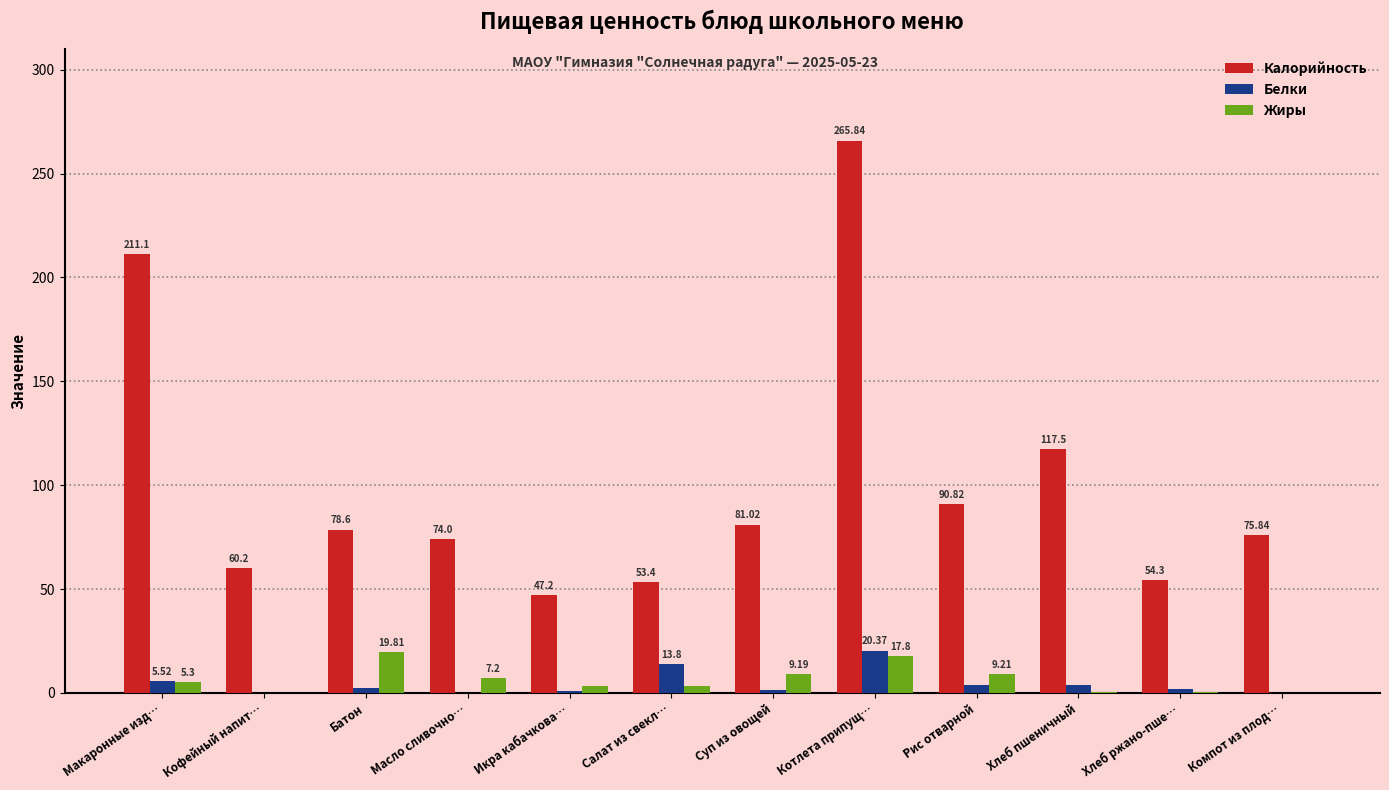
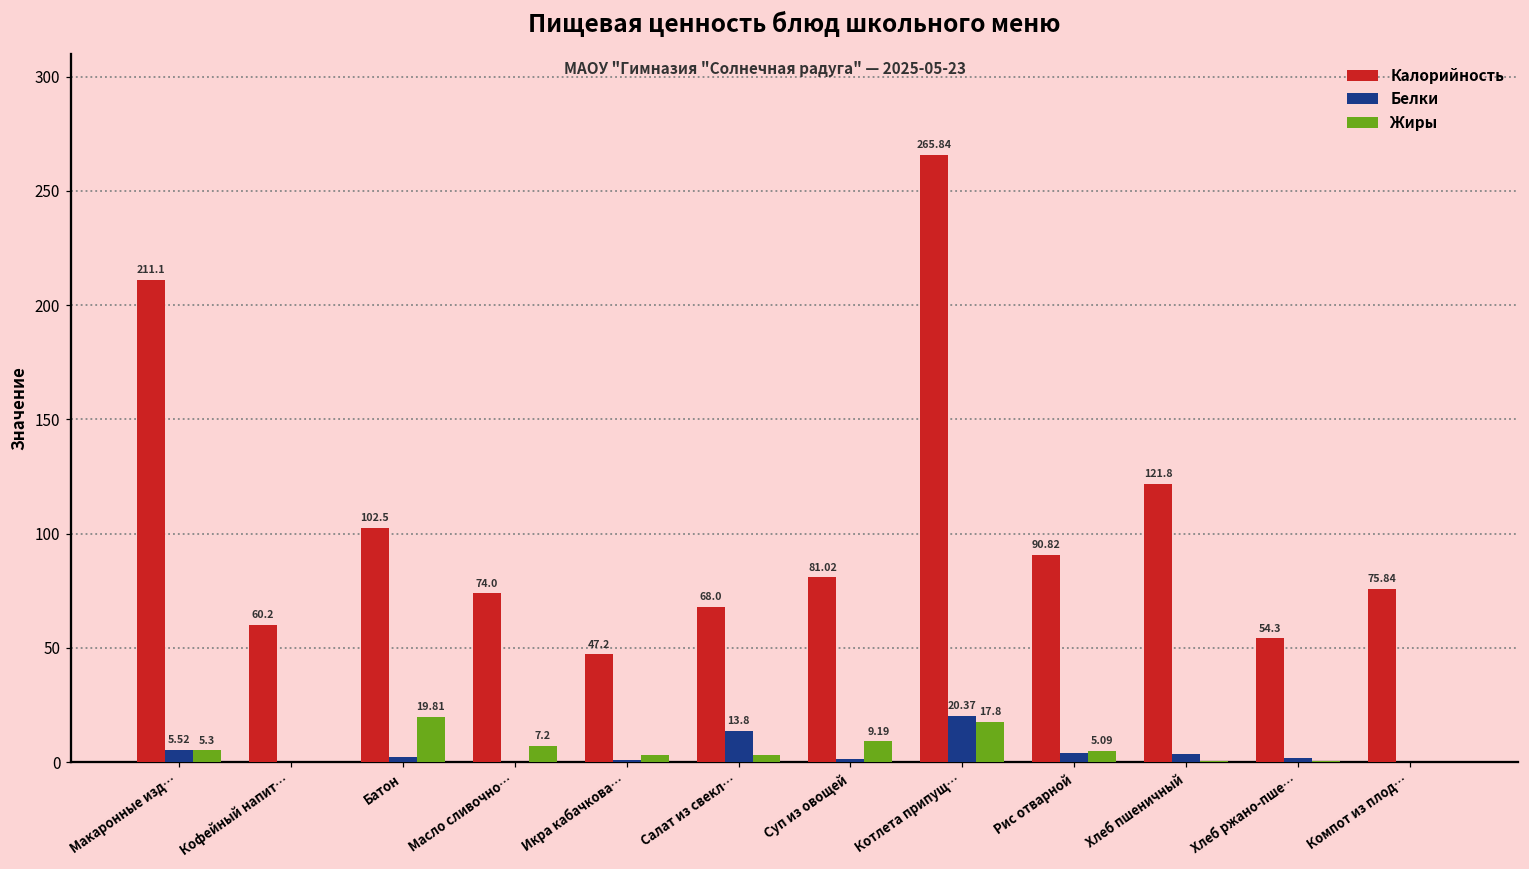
  {
    "Калорийность": {
      "Макаронные изд…": 211.1,
      "Кофейный напит…": 60.2,
-     "Батон": 78.6,
+     "Батон": 102.5,
      "Масло сливочно…": 74.0,
      "Икра кабачкова…": 47.2,
-     "Салат из свекл…": 53.4,
+     "Салат из свекл…": 68.0,
      "Суп из овощей": 81.02,
      "Котлета припущ…": 265.84,
      "Рис отварной": 90.82,
-     "Хлеб пшеничный": 117.5,
+     "Хлеб пшеничный": 121.8,
      "Хлеб ржано-пше…": 54.3,
      "Компот из плод…": 75.84
    },
    "Белки": {
      "Макаронные изд…": 5.52,
      "Салат из свекл…": 13.8,
      "Котлета припущ…": 20.37
    },
    "Жиры": {
      "Макаронные изд…": 5.3,
      "Батон": 19.81,
      "Масло сливочно…": 7.2,
      "Суп из овощей": 9.19,
      "Котлета припущ…": 17.8,
-     "Рис отварной": 9.21
+     "Рис отварной": 5.09
    }
  }
